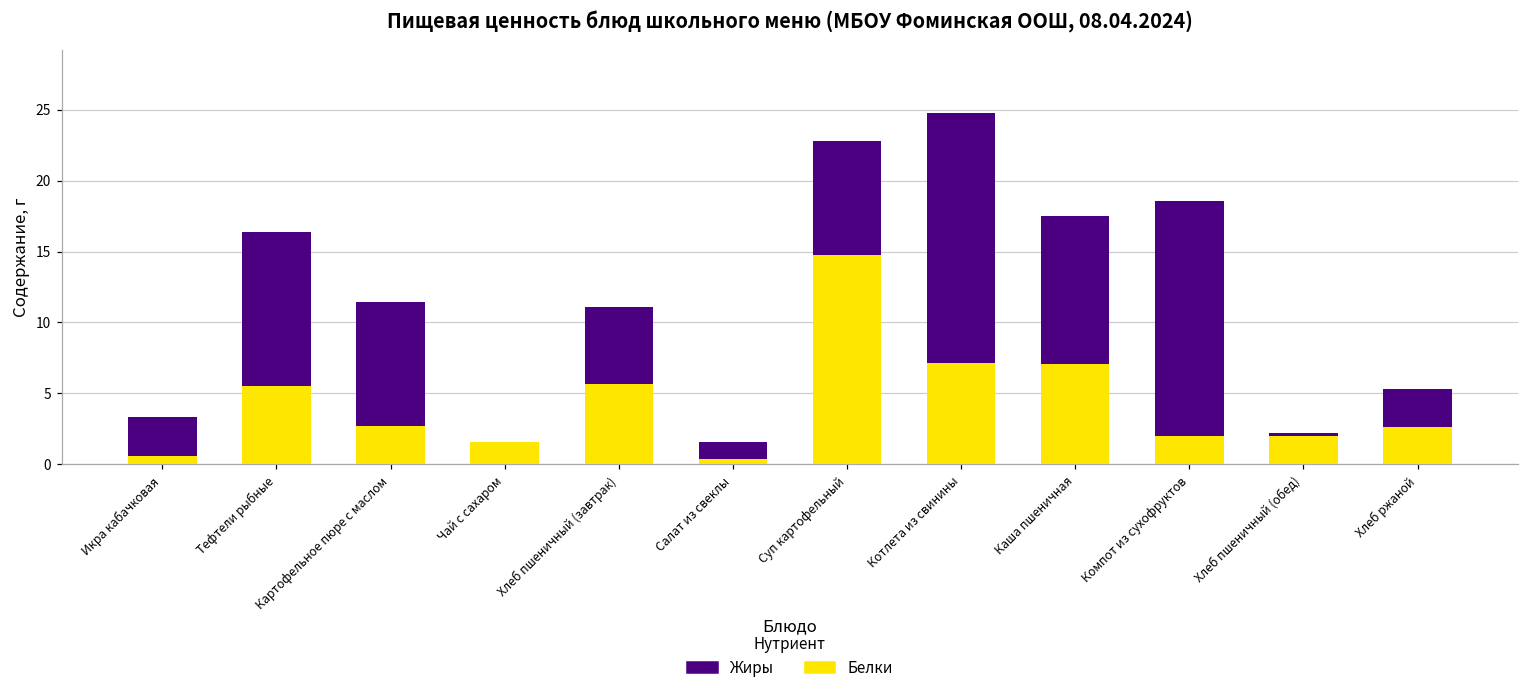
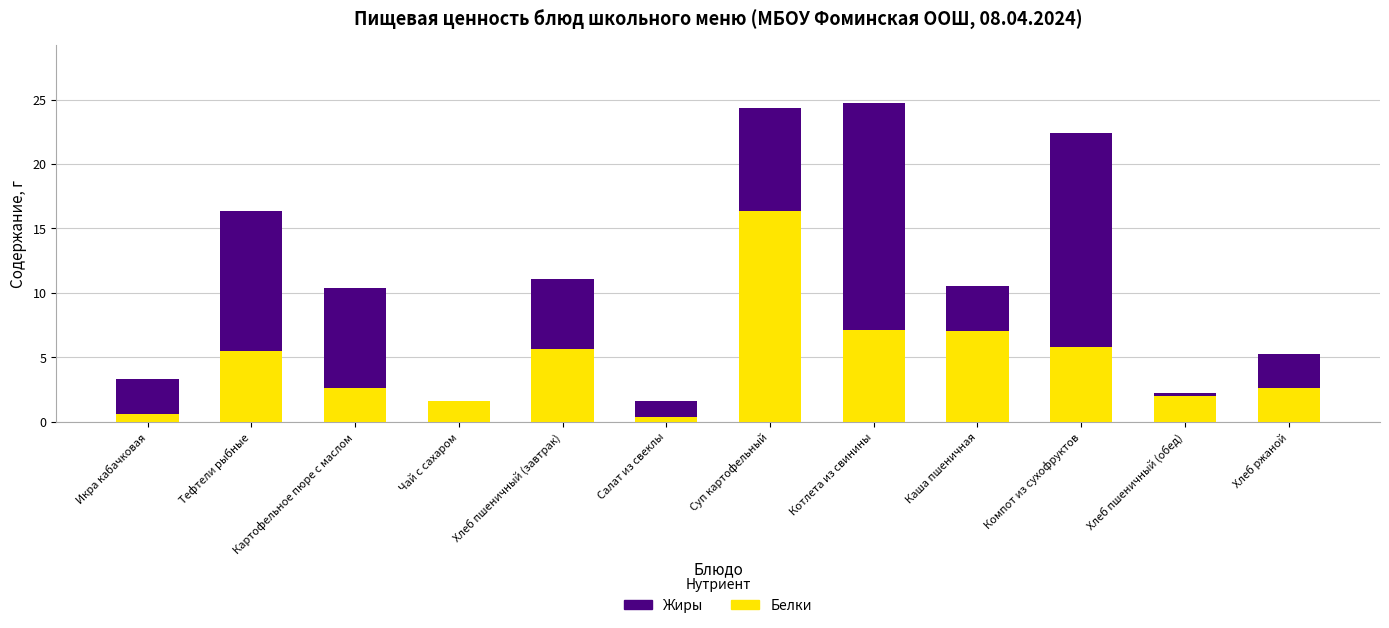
  {
    "Белки": {
      "Икра кабачковая": 0.6,
      "Тефтели рыбные": 5.5,
      "Картофельное пюре с маслом": 2.7,
      "Чай с сахаром": 1.6,
      "Хлеб пшеничный (завтрак)": 5.7,
      "Салат из свеклы": 0.4,
-     "Суп картофельный": 14.8,
+     "Суп картофельный": 16.3,
      "Котлета из свинины": 7.1,
      "Каша пшеничная": 7.1,
-     "Компот из сухофруктов": 2.0,
+     "Компот из сухофруктов": 5.8,
      "Хлеб пшеничный (обед)": 2.0,
      "Хлеб ржаной": 2.6
    },
    "Жиры": {
      "Икра кабачковая": 2.7,
      "Тефтели рыбные": 10.9,
-     "Картофельное пюре с маслом": 8.8,
+     "Картофельное пюре с маслом": 7.7,
      "Чай с сахаром": 0.0,
      "Хлеб пшеничный (завтрак)": 5.4,
      "Салат из свеклы": 1.2,
      "Суп картофельный": 8.0,
      "Котлета из свинины": 17.7,
-     "Каша пшеничная": 10.4,
+     "Каша пшеничная": 3.5,
      "Компот из сухофруктов": 16.6,
      "Хлеб пшеничный (обед)": 0.3,
      "Хлеб ржаной": 2.7
    }
  }
